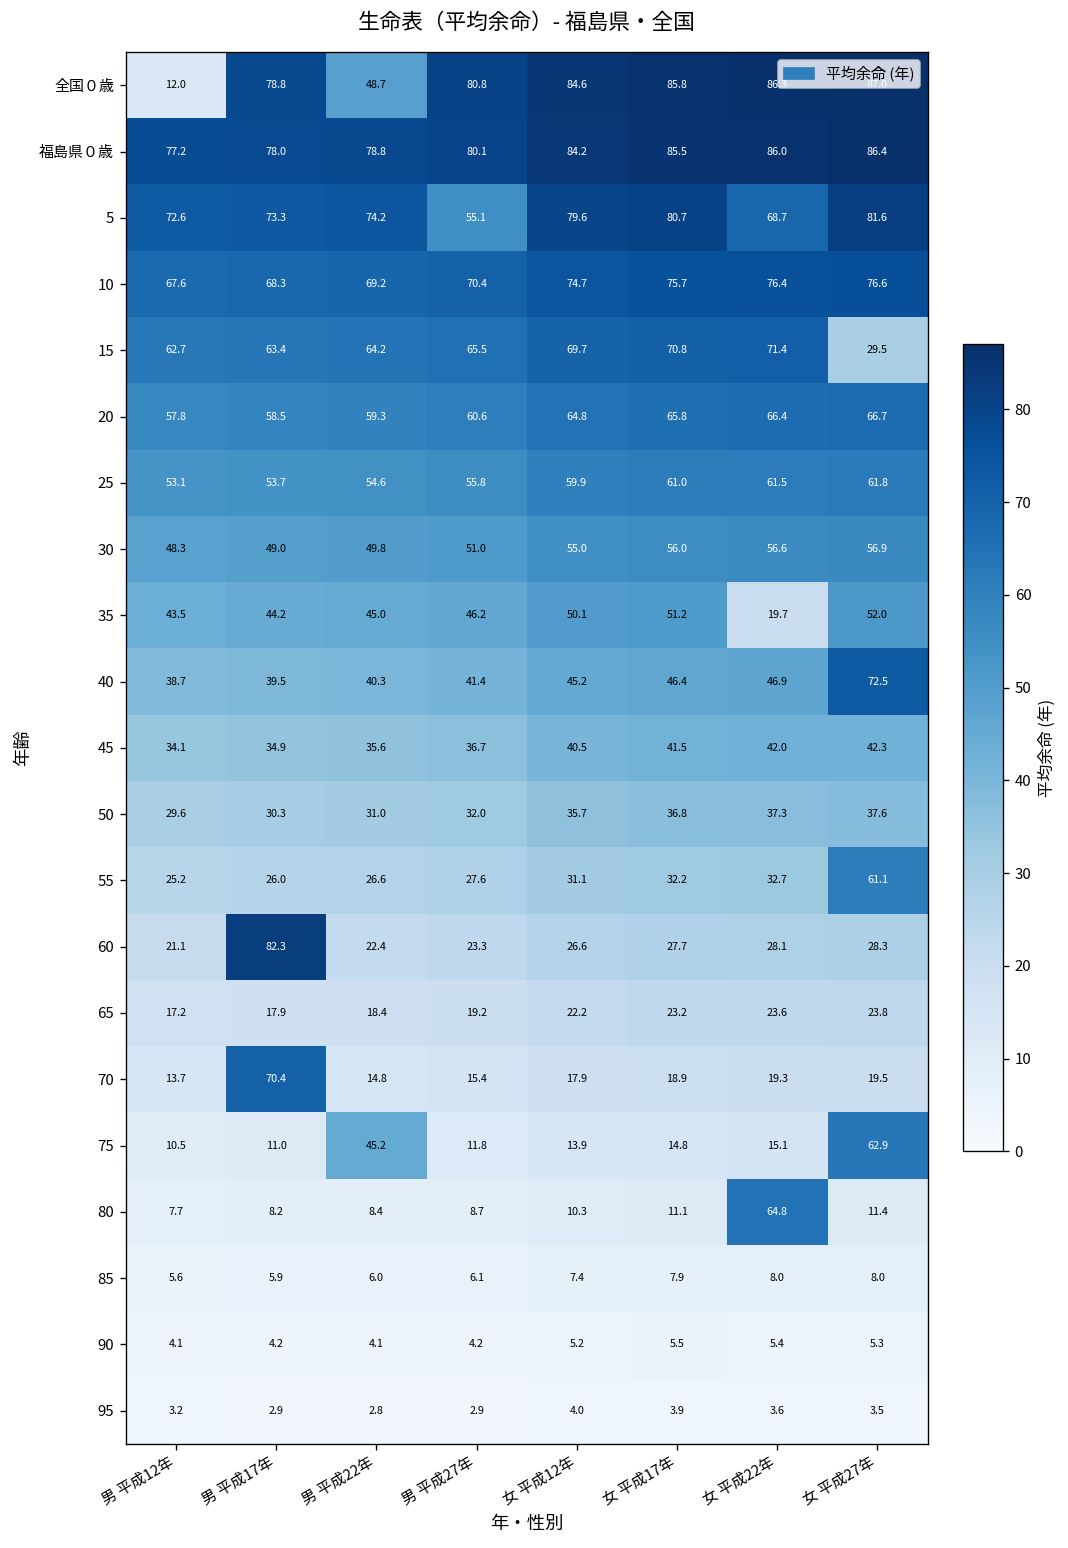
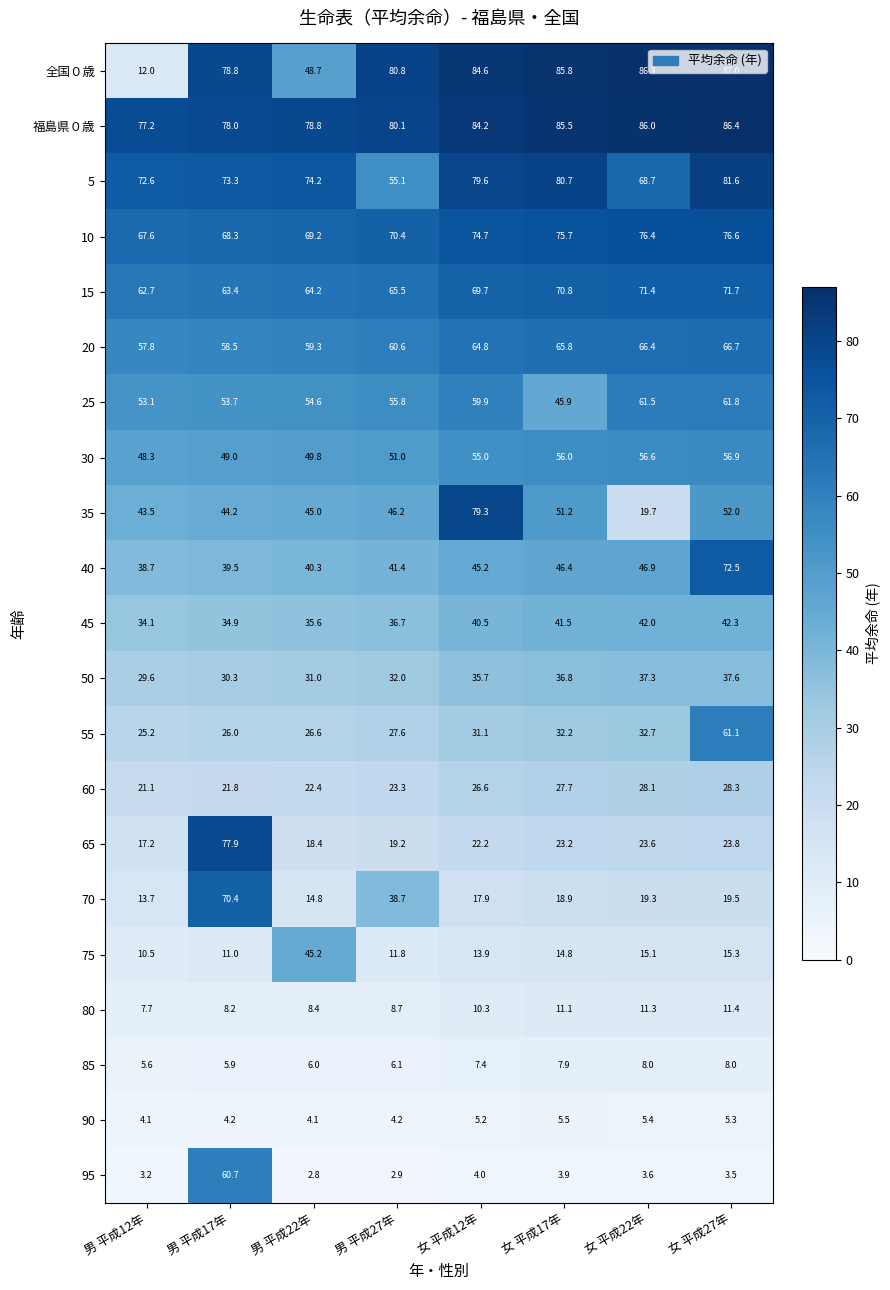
  {
    "全国０歳": {
      "男 平成12年": 12.0,
      "男 平成17年": 78.8,
      "男 平成22年": 48.7,
      "男 平成27年": 80.8,
      "女 平成12年": 84.6,
      "女 平成17年": 85.8
    },
    "福島県０歳": {
      "男 平成12年": 77.2,
      "男 平成17年": 78.0,
      "男 平成22年": 78.8,
      "男 平成27年": 80.1,
      "女 平成12年": 84.2,
      "女 平成17年": 85.5,
      "女 平成22年": 86.0,
      "女 平成27年": 86.4
    },
    "5": {
      "男 平成12年": 72.6,
      "男 平成17年": 73.3,
      "男 平成22年": 74.2,
      "男 平成27年": 55.1,
      "女 平成12年": 79.6,
      "女 平成17年": 80.7,
      "女 平成22年": 68.7,
      "女 平成27年": 81.6
    },
    "10": {
      "男 平成12年": 67.6,
      "男 平成17年": 68.3,
      "男 平成22年": 69.2,
      "男 平成27年": 70.4,
      "女 平成12年": 74.7,
      "女 平成17年": 75.7,
      "女 平成22年": 76.4,
      "女 平成27年": 76.6
    },
    "15": {
      "男 平成12年": 62.7,
      "男 平成17年": 63.4,
      "男 平成22年": 64.2,
      "男 平成27年": 65.5,
      "女 平成12年": 69.7,
      "女 平成17年": 70.8,
      "女 平成22年": 71.4,
-     "女 平成27年": 29.5
+     "女 平成27年": 71.7
    },
    "20": {
      "男 平成12年": 57.8,
      "男 平成17年": 58.5,
      "男 平成22年": 59.3,
      "男 平成27年": 60.6,
      "女 平成12年": 64.8,
      "女 平成17年": 65.8,
      "女 平成22年": 66.4,
      "女 平成27年": 66.7
    },
    "25": {
      "男 平成12年": 53.1,
      "男 平成17年": 53.7,
      "男 平成22年": 54.6,
      "男 平成27年": 55.8,
      "女 平成12年": 59.9,
-     "女 平成17年": 61.0,
+     "女 平成17年": 45.9,
      "女 平成22年": 61.5,
      "女 平成27年": 61.8
    },
    "30": {
      "男 平成12年": 48.3,
      "男 平成17年": 49.0,
      "男 平成22年": 49.8,
      "男 平成27年": 51.0,
      "女 平成12年": 55.0,
      "女 平成17年": 56.0,
      "女 平成22年": 56.6,
      "女 平成27年": 56.9
    },
    "35": {
      "男 平成12年": 43.5,
      "男 平成17年": 44.2,
      "男 平成22年": 45.0,
      "男 平成27年": 46.2,
-     "女 平成12年": 50.1,
+     "女 平成12年": 79.3,
      "女 平成17年": 51.2,
      "女 平成22年": 19.7,
      "女 平成27年": 52.0
    },
    "40": {
      "男 平成12年": 38.7,
      "男 平成17年": 39.5,
      "男 平成22年": 40.3,
      "男 平成27年": 41.4,
      "女 平成12年": 45.2,
      "女 平成17年": 46.4,
      "女 平成22年": 46.9,
      "女 平成27年": 72.5
    },
    "45": {
      "男 平成12年": 34.1,
      "男 平成17年": 34.9,
      "男 平成22年": 35.6,
      "男 平成27年": 36.7,
      "女 平成12年": 40.5,
      "女 平成17年": 41.5,
      "女 平成22年": 42.0,
      "女 平成27年": 42.3
    },
    "50": {
      "男 平成12年": 29.6,
      "男 平成17年": 30.3,
      "男 平成22年": 31.0,
      "男 平成27年": 32.0,
      "女 平成12年": 35.7,
      "女 平成17年": 36.8,
      "女 平成22年": 37.3,
      "女 平成27年": 37.6
    },
    "55": {
      "男 平成12年": 25.2,
      "男 平成17年": 26.0,
      "男 平成22年": 26.6,
      "男 平成27年": 27.6,
      "女 平成12年": 31.1,
      "女 平成17年": 32.2,
      "女 平成22年": 32.7,
      "女 平成27年": 61.1
    },
    "60": {
      "男 平成12年": 21.1,
-     "男 平成17年": 82.3,
+     "男 平成17年": 21.8,
      "男 平成22年": 22.4,
      "男 平成27年": 23.3,
      "女 平成12年": 26.6,
      "女 平成17年": 27.7,
      "女 平成22年": 28.1,
      "女 平成27年": 28.3
    },
    "65": {
      "男 平成12年": 17.2,
-     "男 平成17年": 17.9,
+     "男 平成17年": 77.9,
      "男 平成22年": 18.4,
      "男 平成27年": 19.2,
      "女 平成12年": 22.2,
      "女 平成17年": 23.2,
      "女 平成22年": 23.6,
      "女 平成27年": 23.8
    },
    "70": {
      "男 平成12年": 13.7,
      "男 平成17年": 70.4,
      "男 平成22年": 14.8,
-     "男 平成27年": 15.4,
+     "男 平成27年": 38.7,
      "女 平成12年": 17.9,
      "女 平成17年": 18.9,
      "女 平成22年": 19.3,
      "女 平成27年": 19.5
    },
    "75": {
      "男 平成12年": 10.5,
      "男 平成17年": 11.0,
      "男 平成22年": 45.2,
      "男 平成27年": 11.8,
      "女 平成12年": 13.9,
      "女 平成17年": 14.8,
      "女 平成22年": 15.1,
-     "女 平成27年": 62.9
+     "女 平成27年": 15.3
    },
    "80": {
      "男 平成12年": 7.7,
      "男 平成17年": 8.2,
      "男 平成22年": 8.4,
      "男 平成27年": 8.7,
      "女 平成12年": 10.3,
      "女 平成17年": 11.1,
-     "女 平成22年": 64.8,
+     "女 平成22年": 11.3,
      "女 平成27年": 11.4
    },
    "85": {
      "男 平成12年": 5.6,
      "男 平成17年": 5.9,
      "男 平成22年": 6.0,
      "男 平成27年": 6.1,
      "女 平成12年": 7.4,
      "女 平成17年": 7.9,
      "女 平成22年": 8.0,
      "女 平成27年": 8.0
    },
    "90": {
      "男 平成12年": 4.1,
      "男 平成17年": 4.2,
      "男 平成22年": 4.1,
      "男 平成27年": 4.2,
      "女 平成12年": 5.2,
      "女 平成17年": 5.5,
      "女 平成22年": 5.4,
      "女 平成27年": 5.3
    },
    "95": {
      "男 平成12年": 3.2,
-     "男 平成17年": 2.9,
+     "男 平成17年": 60.7,
      "男 平成22年": 2.8,
      "男 平成27年": 2.9,
      "女 平成12年": 4.0,
      "女 平成17年": 3.9,
      "女 平成22年": 3.6,
      "女 平成27年": 3.5
    }
  }
